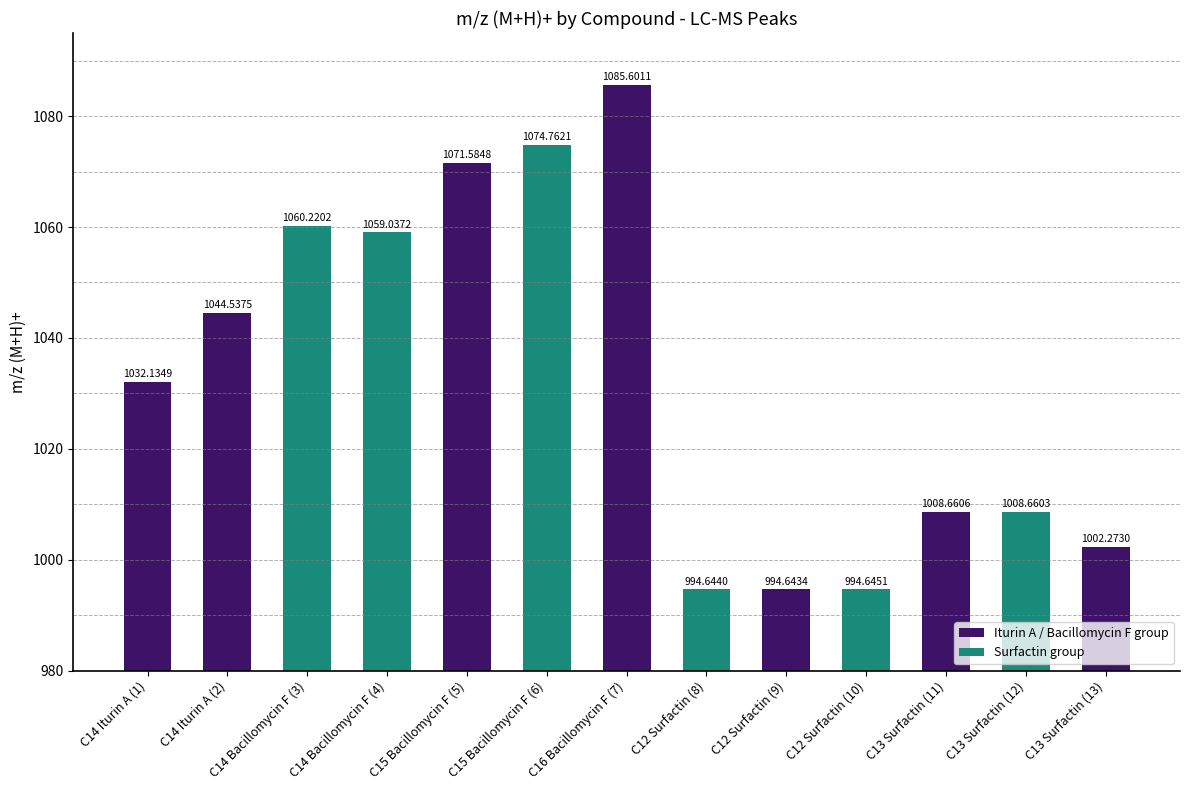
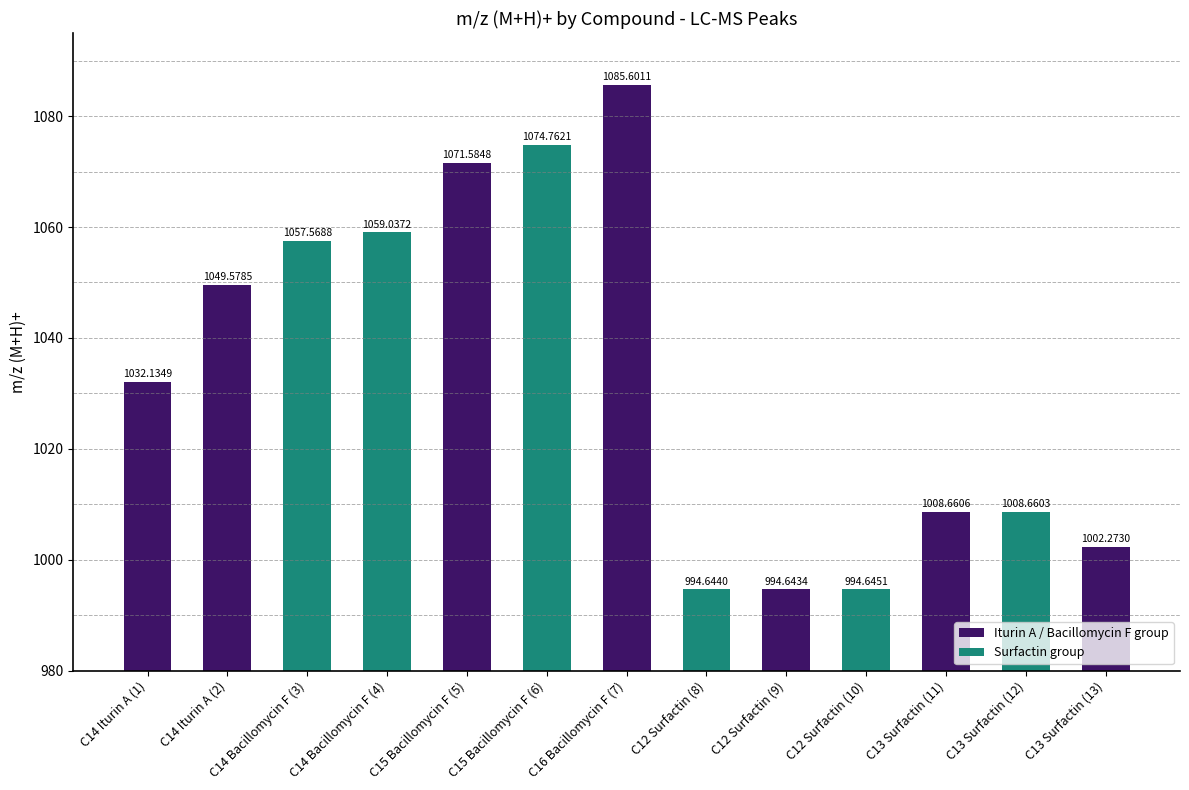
  {
    "C14 Iturin A (1)": 1032.1349,
-   "C14 Iturin A (2)": 1044.5375,
-   "C14 Bacillomycin F (3)": 1060.2202,
+   "C14 Iturin A (2)": 1049.5785,
+   "C14 Bacillomycin F (3)": 1057.5688,
    "C14 Bacillomycin F (4)": 1059.0372,
    "C15 Bacillomycin F (5)": 1071.5848,
    "C15 Bacillomycin F (6)": 1074.7621,
    "C16 Bacillomycin F (7)": 1085.6011,
    "C12 Surfactin (8)": 994.6440,
    "C12 Surfactin (9)": 994.6434,
    "C12 Surfactin (10)": 994.6451,
    "C13 Surfactin (11)": 1008.6606,
    "C13 Surfactin (12)": 1008.6603,
    "C13 Surfactin (13)": 1002.2730
  }
